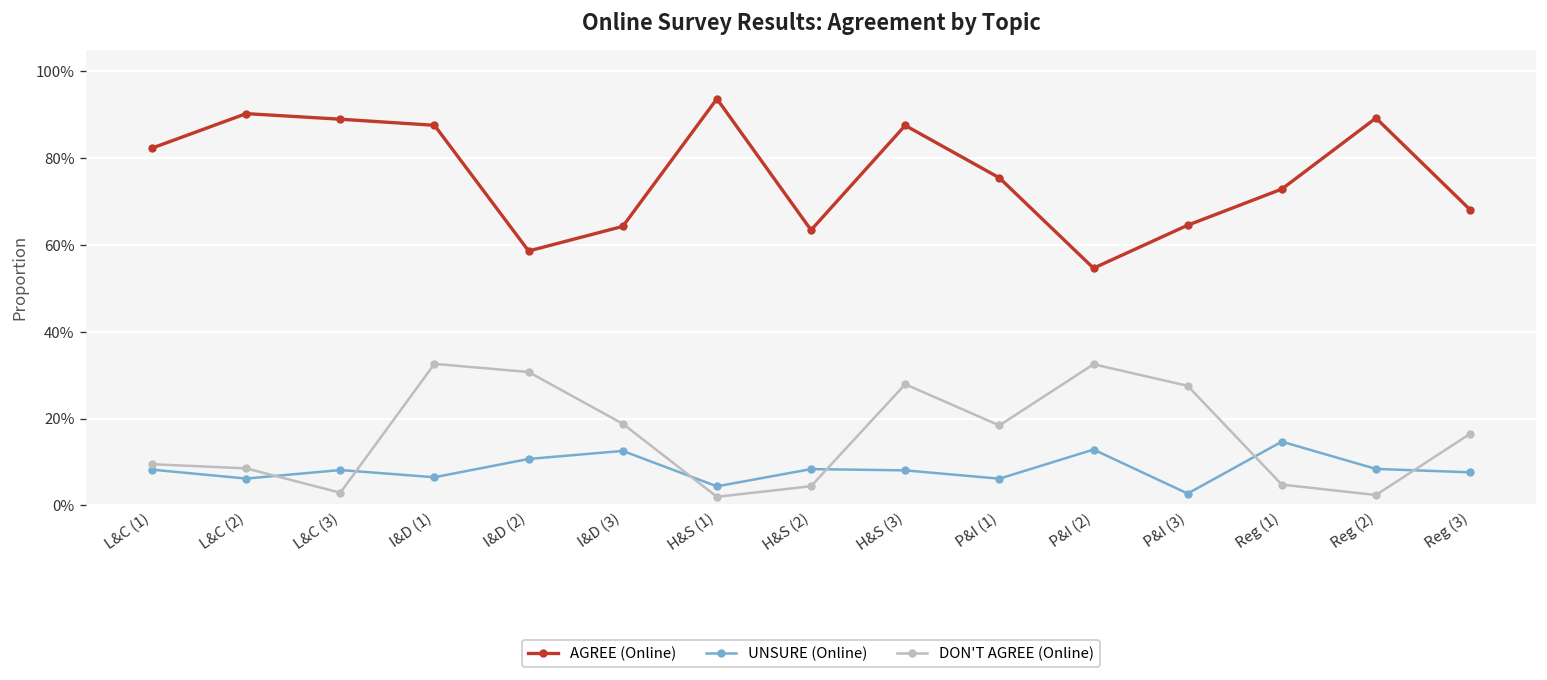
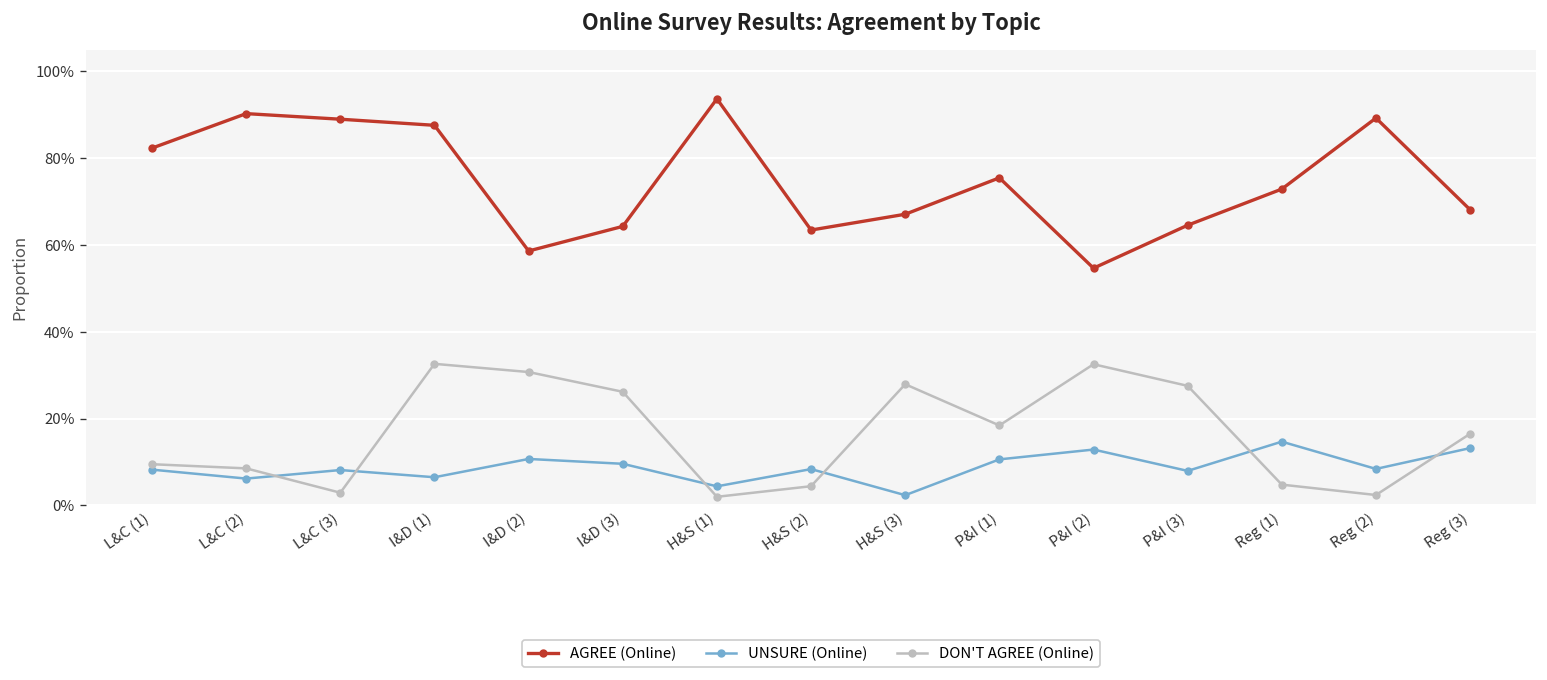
  {
    "AGREE (Online)": {
      "L&C (1)": "82%",
      "L&C (2)": "90%",
      "L&C (3)": "89%",
      "I&D (1)": "88%",
      "I&D (2)": "59%",
      "I&D (3)": "64%",
      "H&S (1)": "94%",
      "H&S (2)": "63%",
-     "H&S (3)": "88%",
+     "H&S (3)": "67%",
      "P&I (1)": "75%",
      "P&I (2)": "55%",
      "P&I (3)": "65%",
      "Reg (1)": "73%",
      "Reg (2)": "89%",
      "Reg (3)": "68%"
    },
    "UNSURE (Online)": {
      "L&C (1)": "8%",
      "L&C (2)": "6%",
      "L&C (3)": "8%",
      "I&D (1)": "6%",
      "I&D (2)": "11%",
-     "I&D (3)": "13%",
+     "I&D (3)": "10%",
      "H&S (1)": "4%",
      "H&S (2)": "8%",
-     "H&S (3)": "8%",
-     "P&I (1)": "6%",
+     "H&S (3)": "2%",
+     "P&I (1)": "11%",
      "P&I (2)": "13%",
-     "P&I (3)": "3%",
+     "P&I (3)": "8%",
      "Reg (1)": "15%",
      "Reg (2)": "8%",
-     "Reg (3)": "8%"
+     "Reg (3)": "13%"
    },
    "DON'T AGREE (Online)": {
      "L&C (1)": "9%",
      "L&C (2)": "9%",
      "L&C (3)": "3%",
      "I&D (1)": "33%",
      "I&D (2)": "31%",
-     "I&D (3)": "19%",
+     "I&D (3)": "26%",
      "H&S (1)": "2%",
      "H&S (2)": "4%",
      "H&S (3)": "28%",
      "P&I (1)": "18%",
      "P&I (2)": "33%",
      "P&I (3)": "28%",
      "Reg (1)": "5%",
      "Reg (2)": "2%",
      "Reg (3)": "16%"
    }
  }
